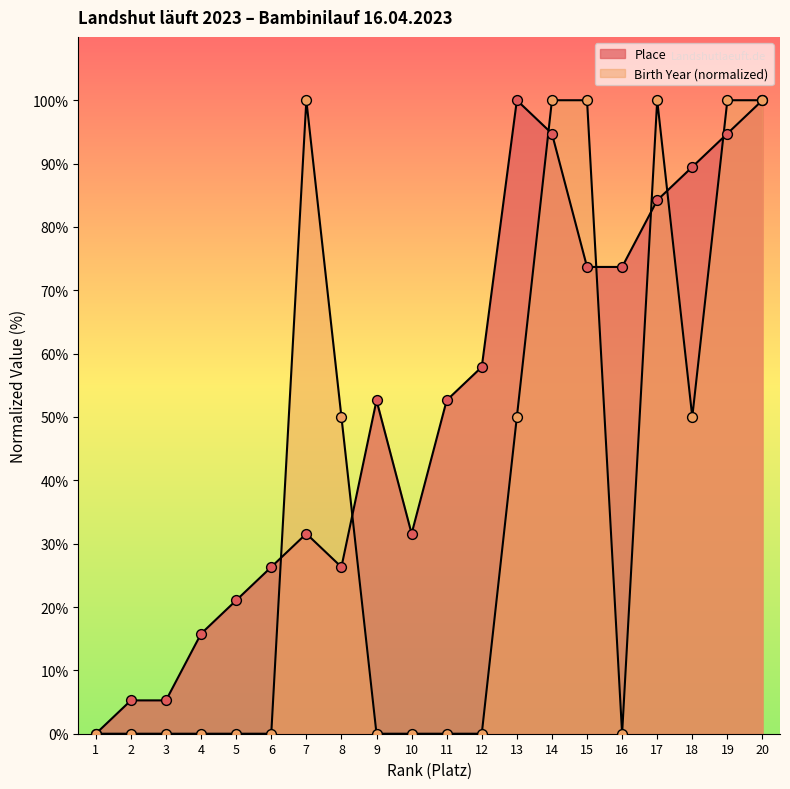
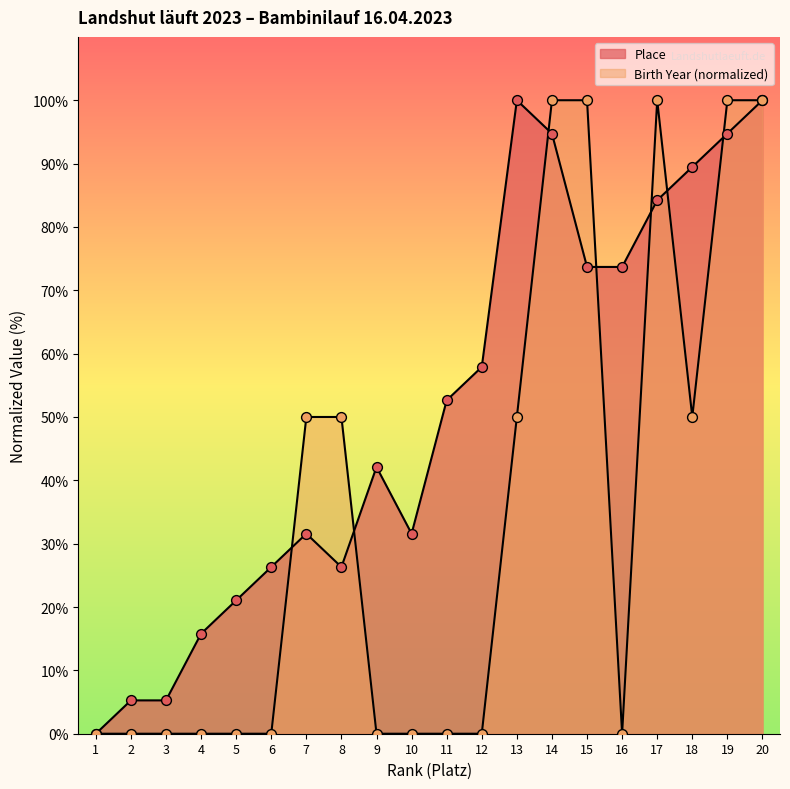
  {
    "Place": {
      "2": "5%",
      "3": "5%",
      "4": "16%",
      "5": "21%",
      "6": "26%",
      "7": "32%",
      "8": "26%",
-     "9": "53%",
+     "9": "42%",
      "10": "32%",
      "11": "53%",
      "12": "58%",
      "13": "100%",
      "14": "95%",
      "15": "74%",
      "16": "74%",
      "17": "84%",
      "18": "89%",
      "19": "95%"
    },
    "Birth Year (normalized)": {
      "2": "0%",
      "3": "0%",
      "4": "0%",
      "5": "0%",
      "6": "0%",
-     "7": "100%",
+     "7": "50%",
      "8": "50%",
      "9": "0%",
      "10": "0%",
      "11": "0%",
      "12": "0%",
      "13": "50%",
      "14": "100%",
      "15": "100%",
      "16": "0%",
      "17": "100%",
      "18": "50%",
      "19": "100%"
    }
  }
